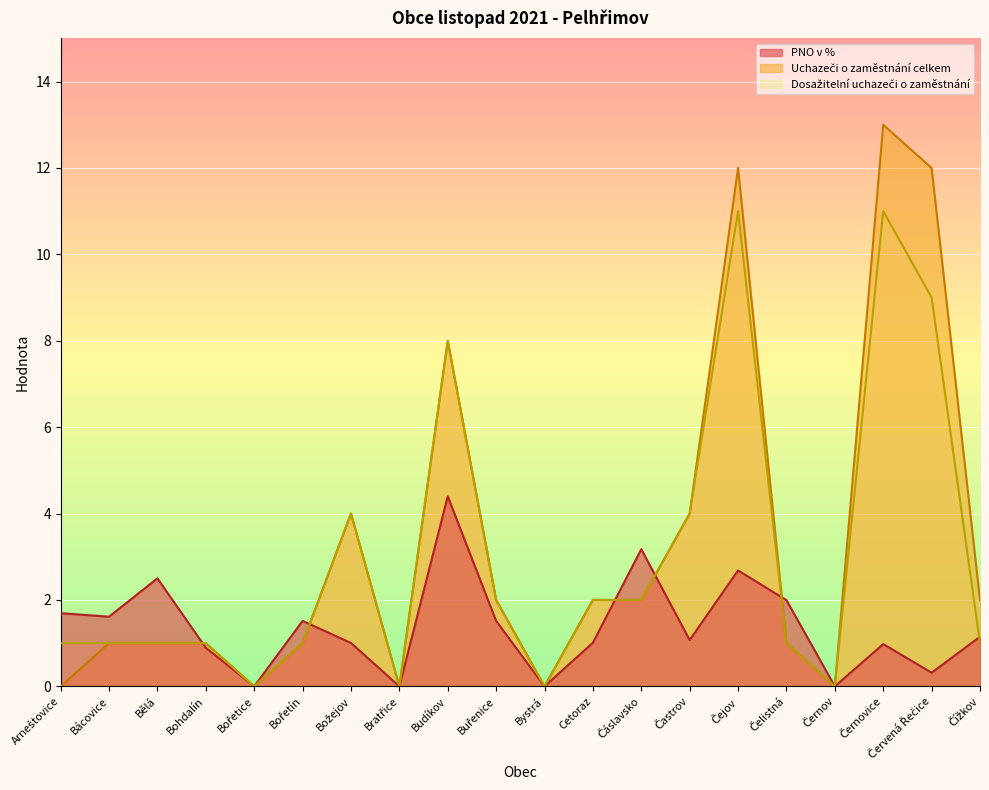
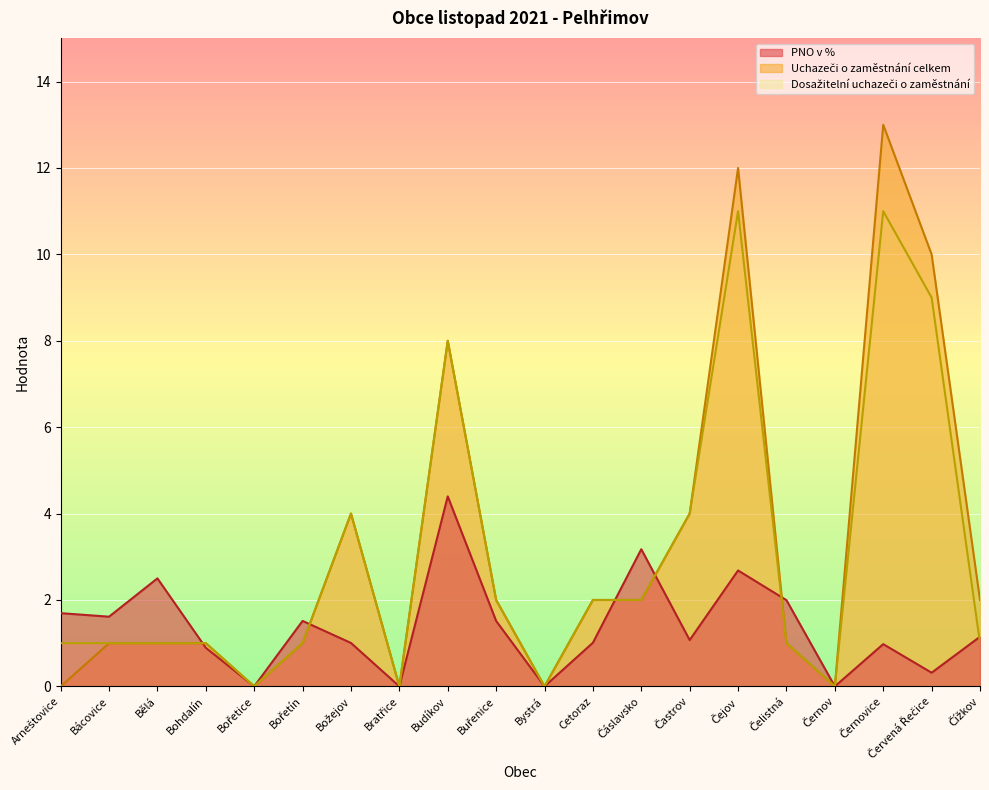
  {
    "PNO v %": {
      "Arneštovice": 1.7,
      "Bácovice": 1.6,
      "Bělá": 2.5,
      "Bohdalín": 0.9,
      "Bořetín": 1.5,
      "Božejov": 1,
      "Budíkov": 4.4,
      "Buřenice": 1.5,
      "Cetoraz": 1,
      "Čáslavsko": 3.2,
      "Častrov": 1.1,
      "Čejov": 2.7,
      "Čelistná": 2,
      "Černovice": 1,
      "Červená Řečice": 0.3,
      "Čížkov": 1.1
    },
    "Uchazeči o zaměstnání celkem": {
      "Arneštovice": 0,
      "Čejov": 12,
      "Černovice": 13,
-     "Červená Řečice": 12,
+     "Červená Řečice": 10,
      "Čížkov": 2
    },
    "Dosažitelní uchazeči o zaměstnání": {
      "Arneštovice": 1,
      "Čejov": 11,
      "Černovice": 11,
      "Červená Řečice": 9,
      "Čížkov": 1
    }
  }
